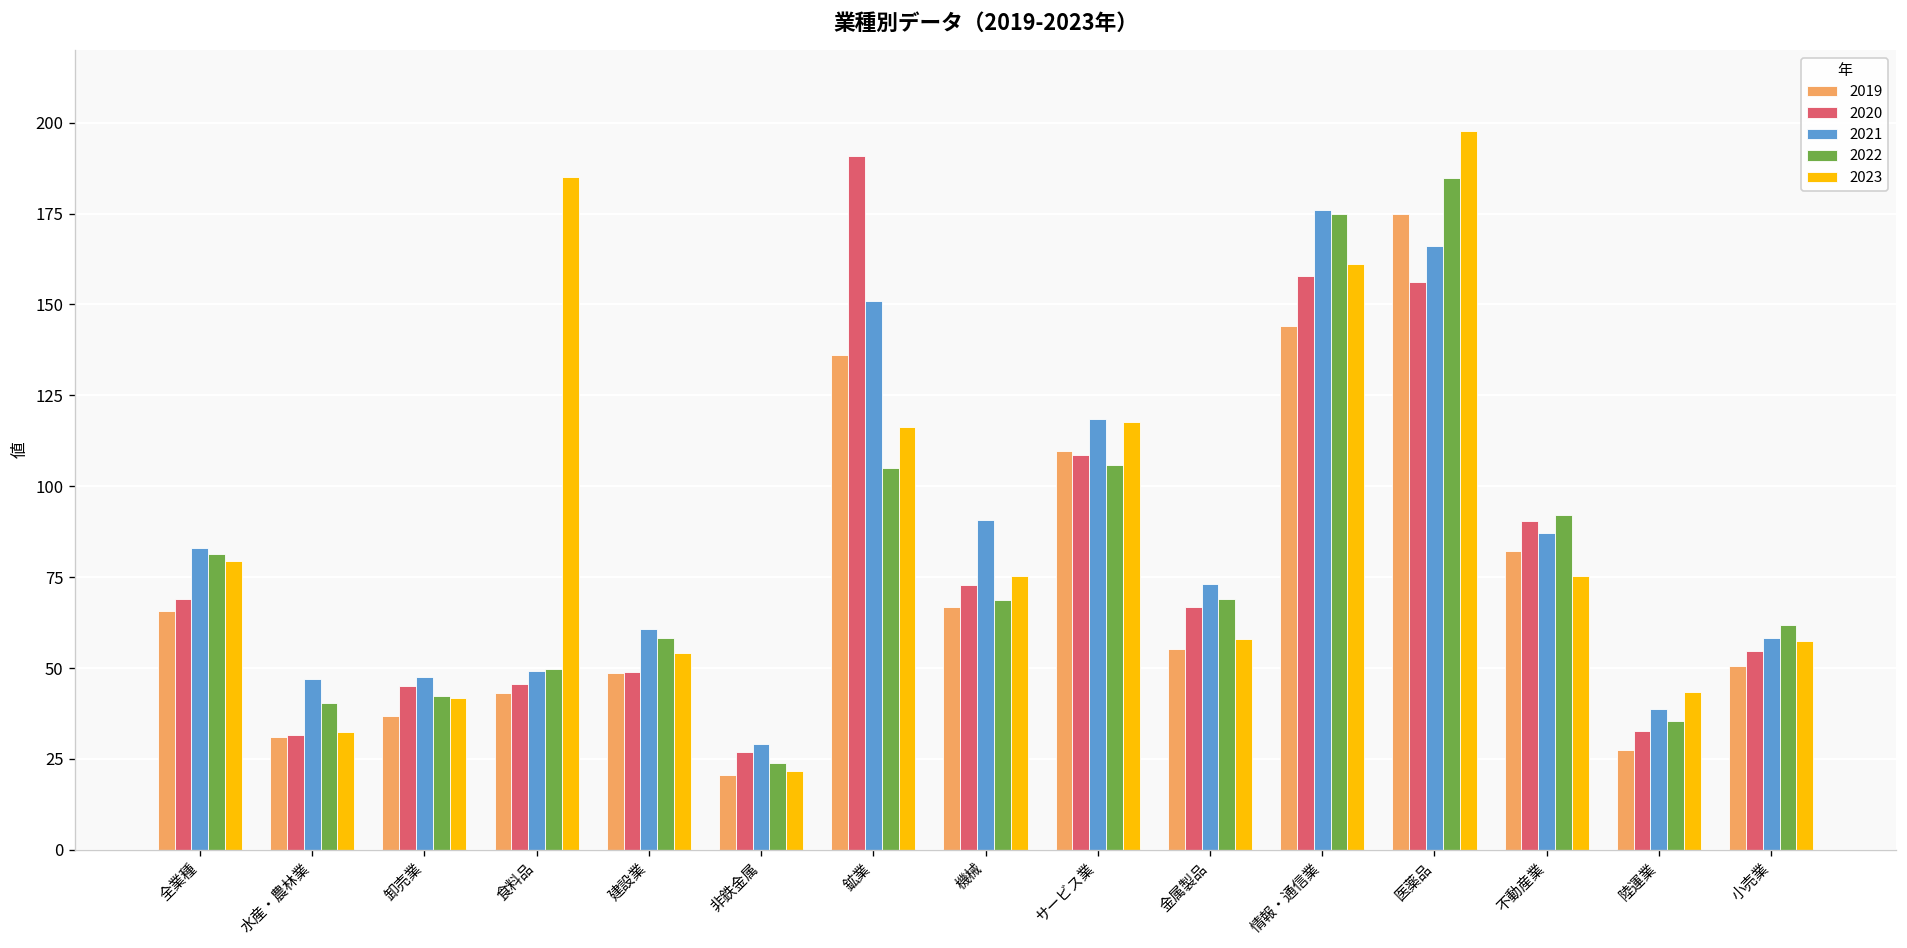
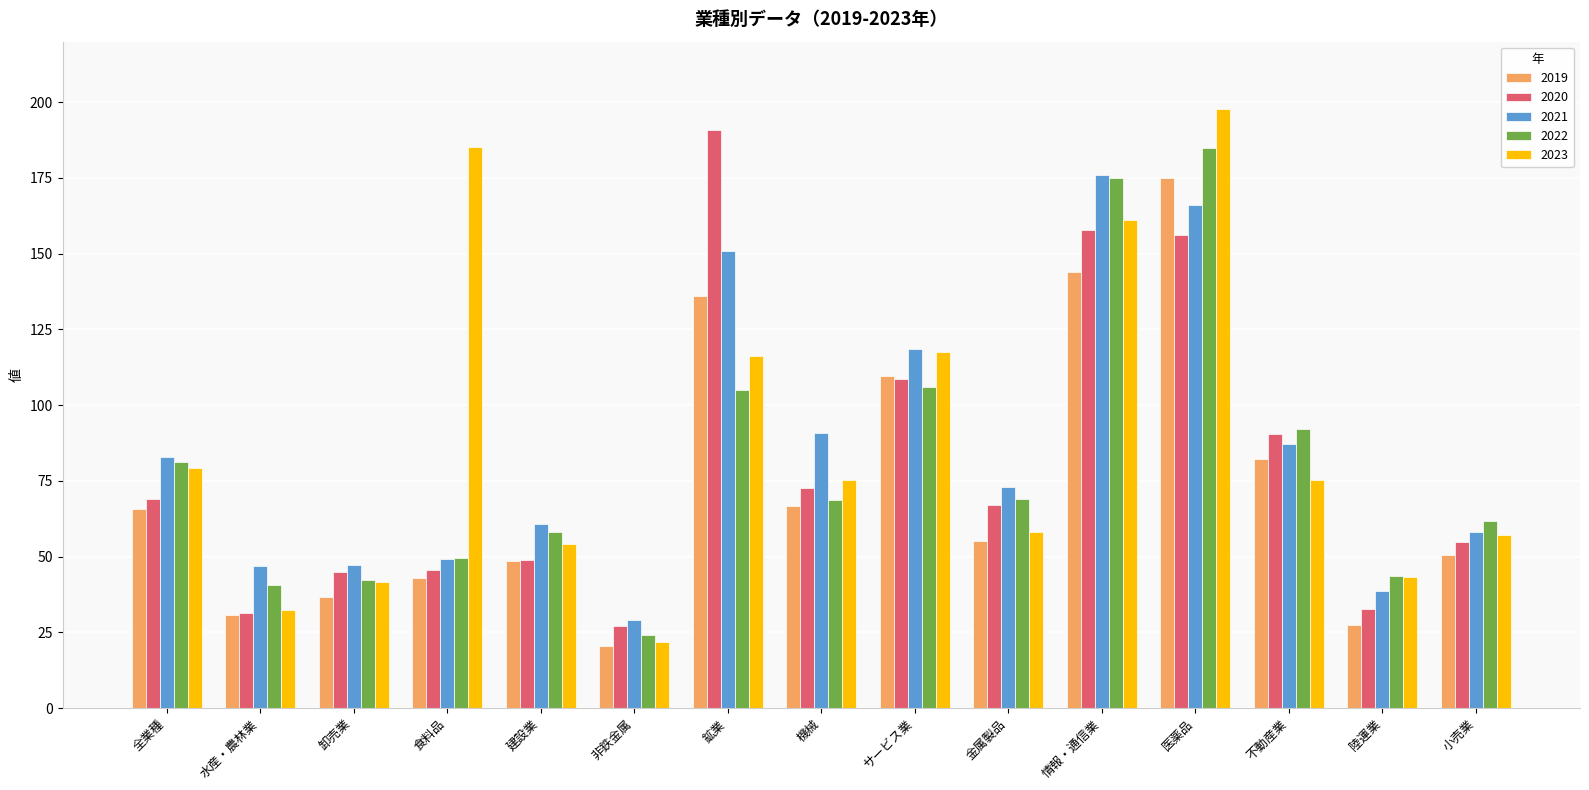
  {
    "2019": {
      "全業種": 66,
      "水産・農林業": 31,
      "卸売業": 37,
      "食料品": 43,
      "建設業": 49,
      "非鉄金属": 21,
      "鉱業": 136,
      "機械": 67,
      "サービス業": 110,
      "金属製品": 55,
      "情報・通信業": 144,
      "医薬品": 175,
      "不動産業": 82,
      "陸運業": 27,
      "小売業": 51
    },
    "2020": {
      "全業種": 69,
      "水産・農林業": 32,
      "卸売業": 45,
      "食料品": 46,
      "建設業": 49,
      "非鉄金属": 27,
      "鉱業": 191,
      "機械": 73,
      "サービス業": 109,
      "金属製品": 67,
      "情報・通信業": 158,
      "医薬品": 156,
      "不動産業": 90,
      "陸運業": 33,
      "小売業": 55
    },
    "2021": {
      "全業種": 83,
      "水産・農林業": 47,
      "卸売業": 47,
      "食料品": 49,
      "建設業": 61,
      "非鉄金属": 29,
      "鉱業": 151,
      "機械": 91,
      "サービス業": 118,
      "金属製品": 73,
      "情報・通信業": 176,
      "医薬品": 166,
      "不動産業": 87,
      "陸運業": 39,
      "小売業": 58
    },
    "2022": {
      "全業種": 81,
      "水産・農林業": 41,
      "卸売業": 42,
      "食料品": 50,
      "建設業": 58,
      "非鉄金属": 24,
      "鉱業": 105,
      "機械": 69,
      "サービス業": 106,
      "金属製品": 69,
      "情報・通信業": 175,
      "医薬品": 185,
      "不動産業": 92,
-     "陸運業": 35,
+     "陸運業": 44,
      "小売業": 62
    },
    "2023": {
      "全業種": 79,
      "水産・農林業": 32,
      "卸売業": 42,
      "食料品": 185,
      "建設業": 54,
      "非鉄金属": 22,
      "鉱業": 116,
      "機械": 75,
      "サービス業": 118,
      "金属製品": 58,
      "情報・通信業": 161,
      "医薬品": 198,
      "不動産業": 75,
      "陸運業": 43,
      "小売業": 57
    }
  }
